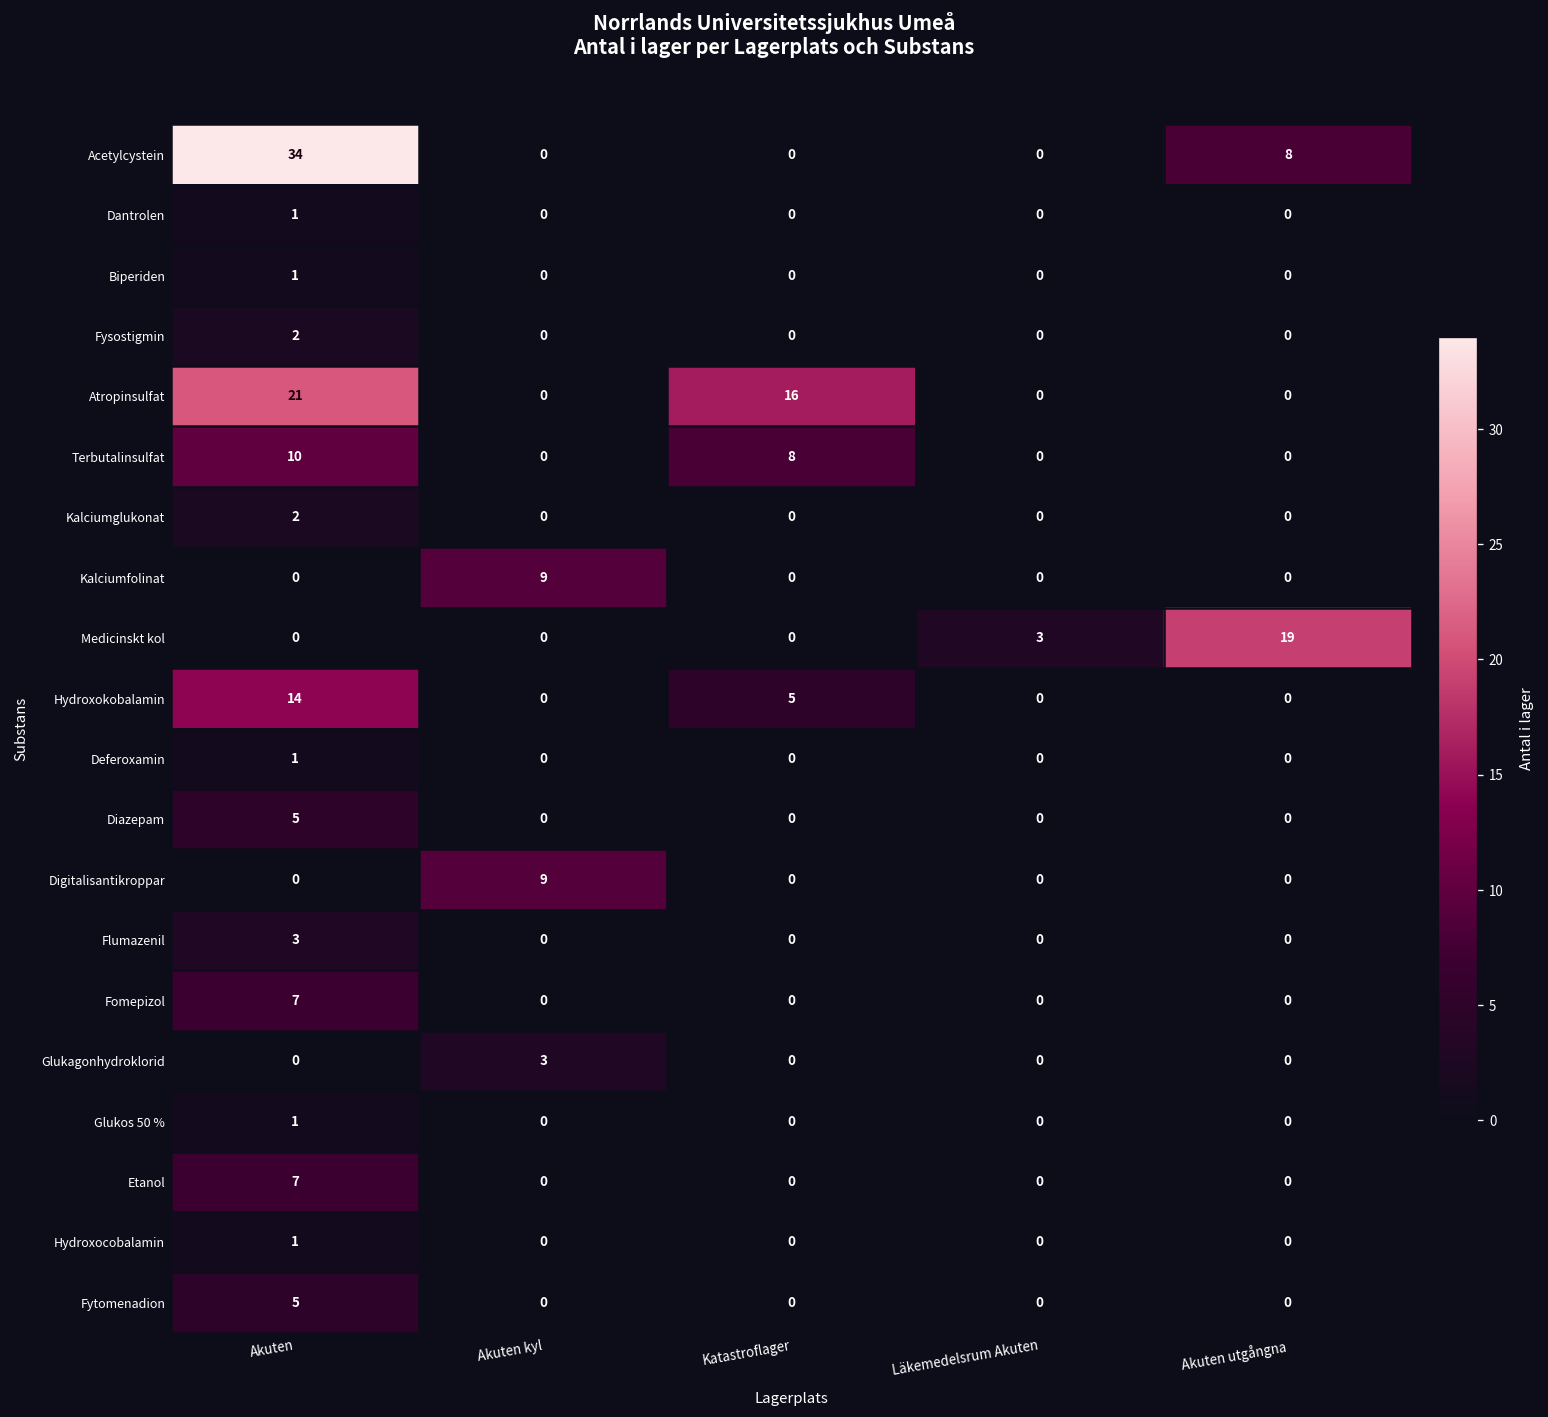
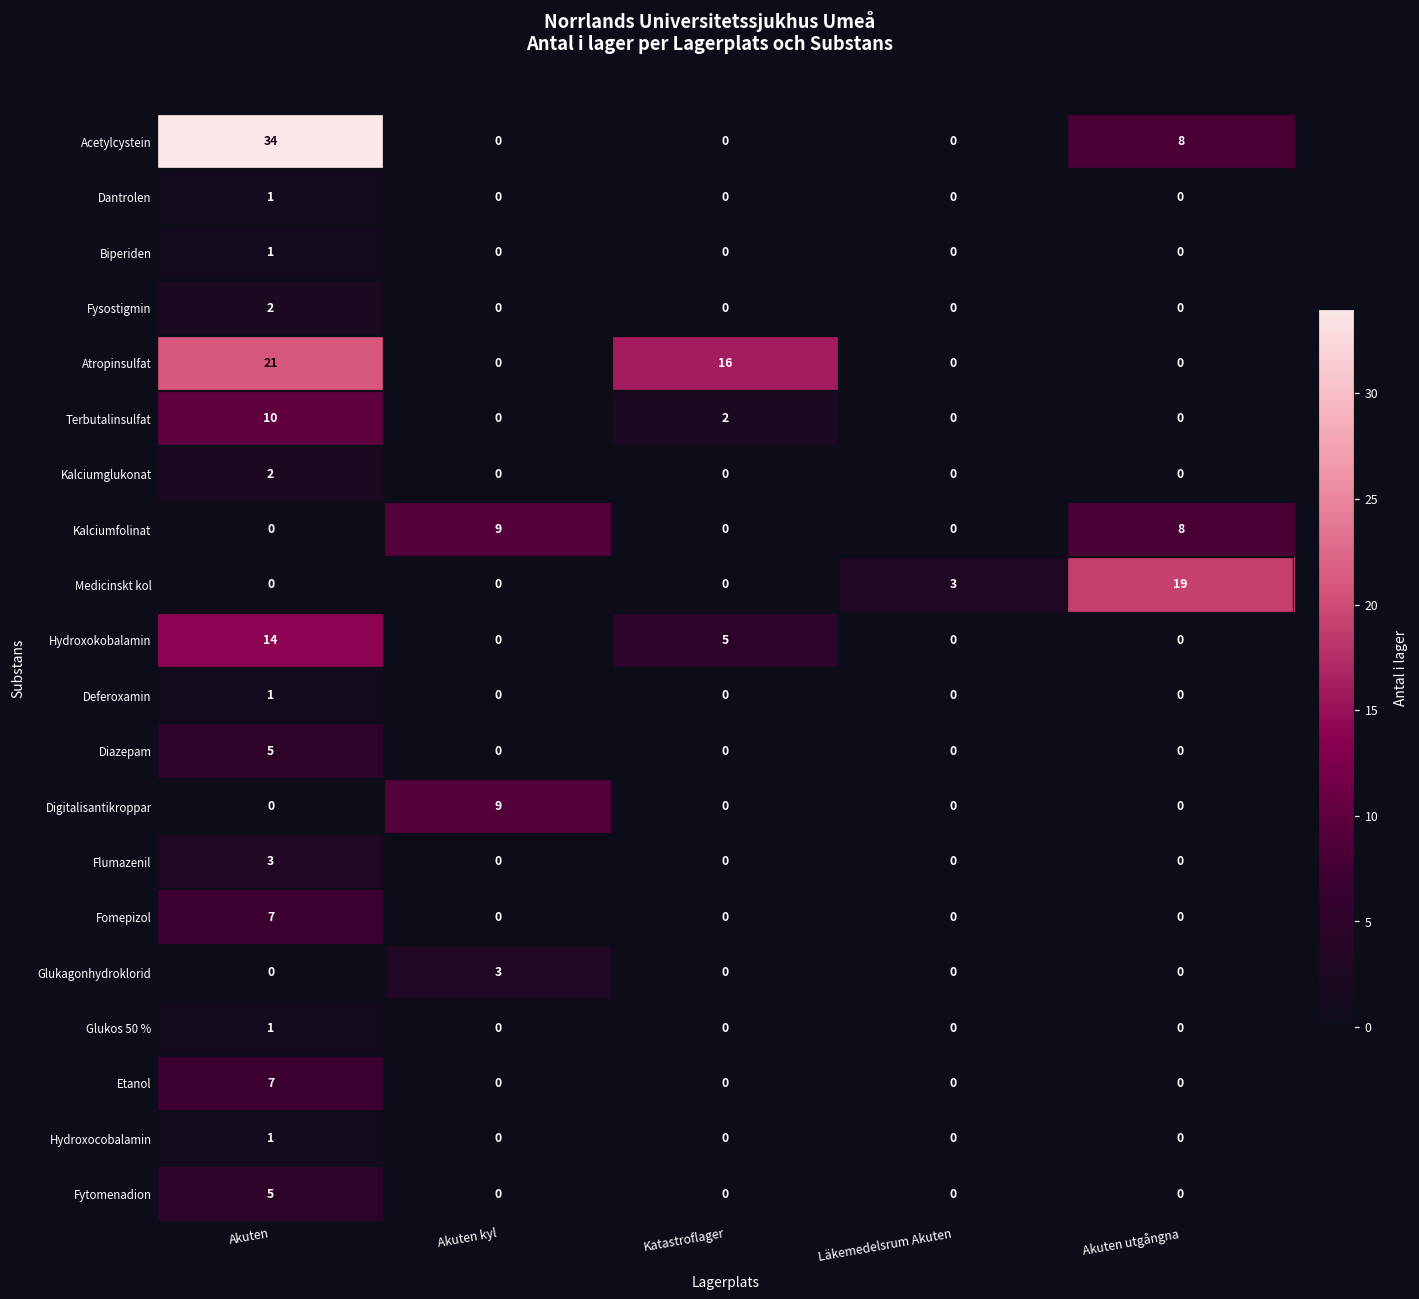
  {
    "Acetylcystein": {
      "Akuten": 34,
      "Akuten kyl": 0,
      "Katastroflager": 0,
      "Läkemedelsrum Akuten": 0,
      "Akuten utgångna": 8
    },
    "Dantrolen": {
      "Akuten": 1,
      "Akuten kyl": 0,
      "Katastroflager": 0,
      "Läkemedelsrum Akuten": 0,
      "Akuten utgångna": 0
    },
    "Biperiden": {
      "Akuten": 1,
      "Akuten kyl": 0,
      "Katastroflager": 0,
      "Läkemedelsrum Akuten": 0,
      "Akuten utgångna": 0
    },
    "Fysostigmin": {
      "Akuten": 2,
      "Akuten kyl": 0,
      "Katastroflager": 0,
      "Läkemedelsrum Akuten": 0,
      "Akuten utgångna": 0
    },
    "Atropinsulfat": {
      "Akuten": 21,
      "Akuten kyl": 0,
      "Katastroflager": 16,
      "Läkemedelsrum Akuten": 0,
      "Akuten utgångna": 0
    },
    "Terbutalinsulfat": {
      "Akuten": 10,
      "Akuten kyl": 0,
-     "Katastroflager": 8,
+     "Katastroflager": 2,
      "Läkemedelsrum Akuten": 0,
      "Akuten utgångna": 0
    },
    "Kalciumglukonat": {
      "Akuten": 2,
      "Akuten kyl": 0,
      "Katastroflager": 0,
      "Läkemedelsrum Akuten": 0,
      "Akuten utgångna": 0
    },
    "Kalciumfolinat": {
      "Akuten": 0,
      "Akuten kyl": 9,
      "Katastroflager": 0,
      "Läkemedelsrum Akuten": 0,
-     "Akuten utgångna": 0
+     "Akuten utgångna": 8
    },
    "Medicinskt kol": {
      "Akuten": 0,
      "Akuten kyl": 0,
      "Katastroflager": 0,
      "Läkemedelsrum Akuten": 3,
      "Akuten utgångna": 19
    },
    "Hydroxokobalamin": {
      "Akuten": 14,
      "Akuten kyl": 0,
      "Katastroflager": 5,
      "Läkemedelsrum Akuten": 0,
      "Akuten utgångna": 0
    },
    "Deferoxamin": {
      "Akuten": 1,
      "Akuten kyl": 0,
      "Katastroflager": 0,
      "Läkemedelsrum Akuten": 0,
      "Akuten utgångna": 0
    },
    "Diazepam": {
      "Akuten": 5,
      "Akuten kyl": 0,
      "Katastroflager": 0,
      "Läkemedelsrum Akuten": 0,
      "Akuten utgångna": 0
    },
    "Digitalisantikroppar": {
      "Akuten": 0,
      "Akuten kyl": 9,
      "Katastroflager": 0,
      "Läkemedelsrum Akuten": 0,
      "Akuten utgångna": 0
    },
    "Flumazenil": {
      "Akuten": 3,
      "Akuten kyl": 0,
      "Katastroflager": 0,
      "Läkemedelsrum Akuten": 0,
      "Akuten utgångna": 0
    },
    "Fomepizol": {
      "Akuten": 7,
      "Akuten kyl": 0,
      "Katastroflager": 0,
      "Läkemedelsrum Akuten": 0,
      "Akuten utgångna": 0
    },
    "Glukagonhydroklorid": {
      "Akuten": 0,
      "Akuten kyl": 3,
      "Katastroflager": 0,
      "Läkemedelsrum Akuten": 0,
      "Akuten utgångna": 0
    },
    "Glukos 50 %": {
      "Akuten": 1,
      "Akuten kyl": 0,
      "Katastroflager": 0,
      "Läkemedelsrum Akuten": 0,
      "Akuten utgångna": 0
    },
    "Etanol": {
      "Akuten": 7,
      "Akuten kyl": 0,
      "Katastroflager": 0,
      "Läkemedelsrum Akuten": 0,
      "Akuten utgångna": 0
    },
    "Hydroxocobalamin": {
      "Akuten": 1,
      "Akuten kyl": 0,
      "Katastroflager": 0,
      "Läkemedelsrum Akuten": 0,
      "Akuten utgångna": 0
    },
    "Fytomenadion": {
      "Akuten": 5,
      "Akuten kyl": 0,
      "Katastroflager": 0,
      "Läkemedelsrum Akuten": 0,
      "Akuten utgångna": 0
    }
  }
